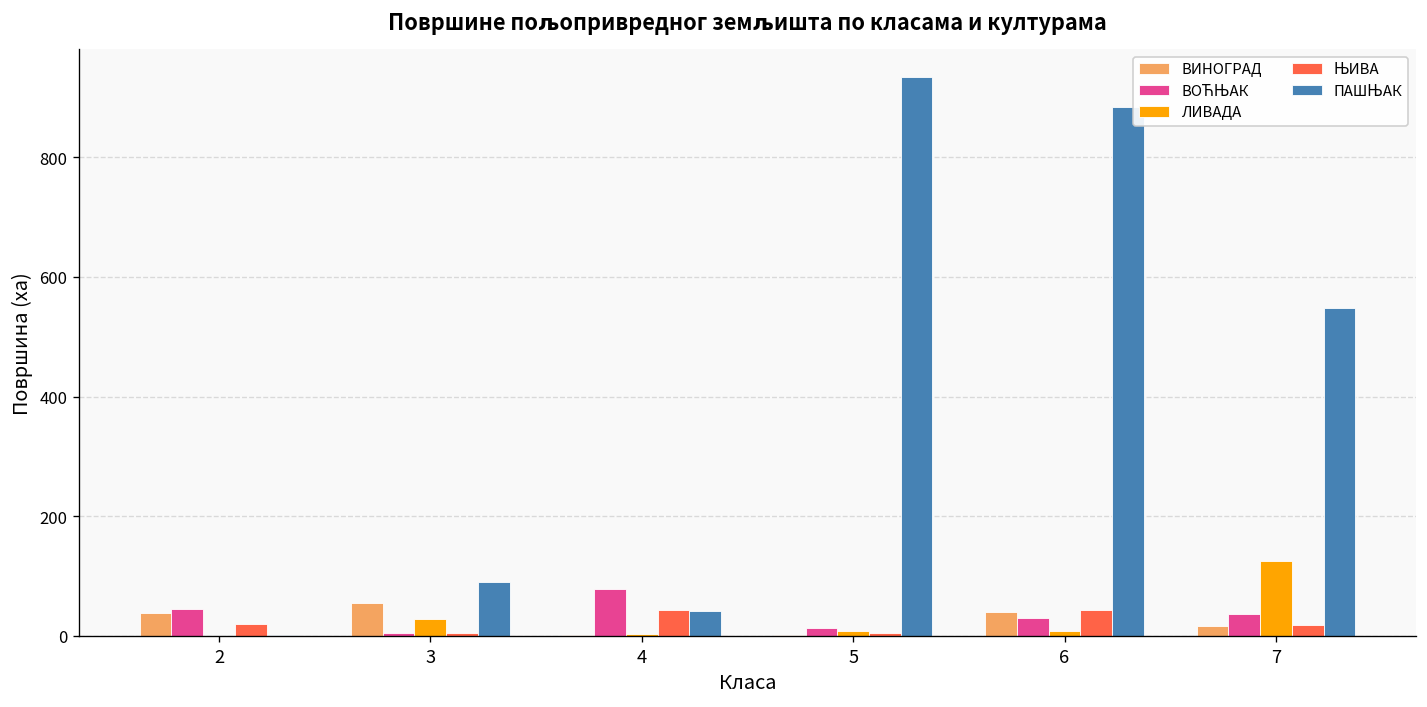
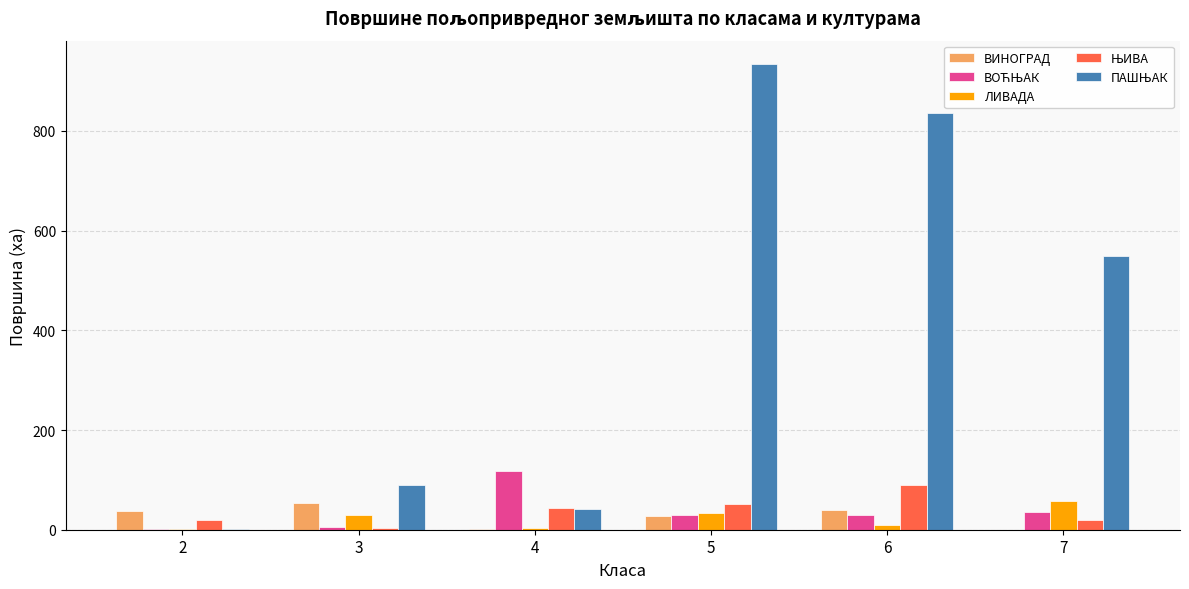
  {
    "ВИНОГРАД": {
      "2": 40,
      "3": 50,
-     "5": 0,
+     "5": 30,
      "6": 40,
-     "7": 20
+     "7": 0
    },
    "ВОЋЊАК": {
-     "2": 50,
+     "2": 0,
      "3": 10,
-     "4": 80,
-     "5": 10,
+     "4": 120,
+     "5": 30,
      "6": 30,
      "7": 40
    },
    "ЛИВАДА": {
      "3": 30,
-     "5": 10,
+     "5": 30,
      "6": 10,
-     "7": 130
+     "7": 60
    },
    "ЊИВА": {
      "2": 20,
      "4": 40,
-     "5": 10,
-     "6": 40,
+     "5": 50,
+     "6": 90,
      "7": 20
    },
    "ПАШЊАК": {
      "3": 90,
      "4": 40,
      "5": 930,
-     "6": 880,
+     "6": 840,
      "7": 550
    }
  }
